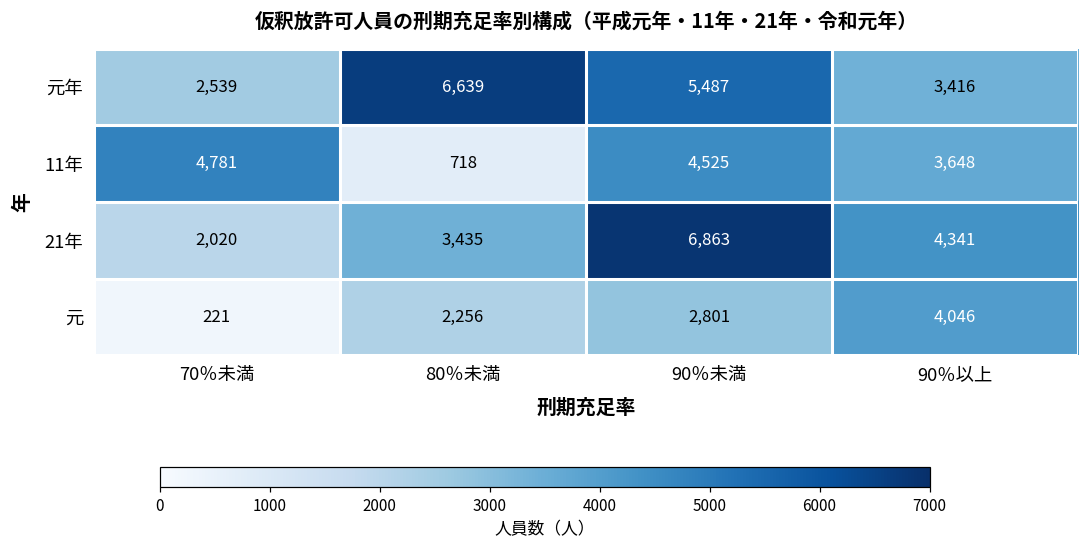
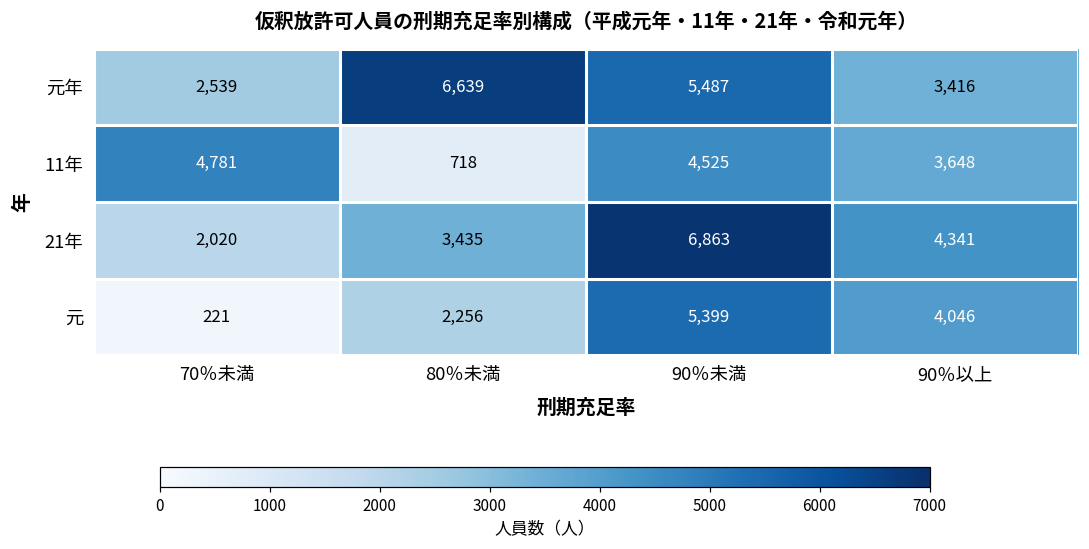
  {
    "元年": {
      "70％未満": "2,539",
      "80％未満": "6,639",
      "90％未満": "5,487",
      "90％以上": "3,416"
    },
    "11年": {
      "70％未満": "4,781",
      "80％未満": "718",
      "90％未満": "4,525",
      "90％以上": "3,648"
    },
    "21年": {
      "70％未満": "2,020",
      "80％未満": "3,435",
      "90％未満": "6,863",
      "90％以上": "4,341"
    },
    "元": {
      "70％未満": "221",
      "80％未満": "2,256",
-     "90％未満": "2,801",
+     "90％未満": "5,399",
      "90％以上": "4,046"
    }
  }
